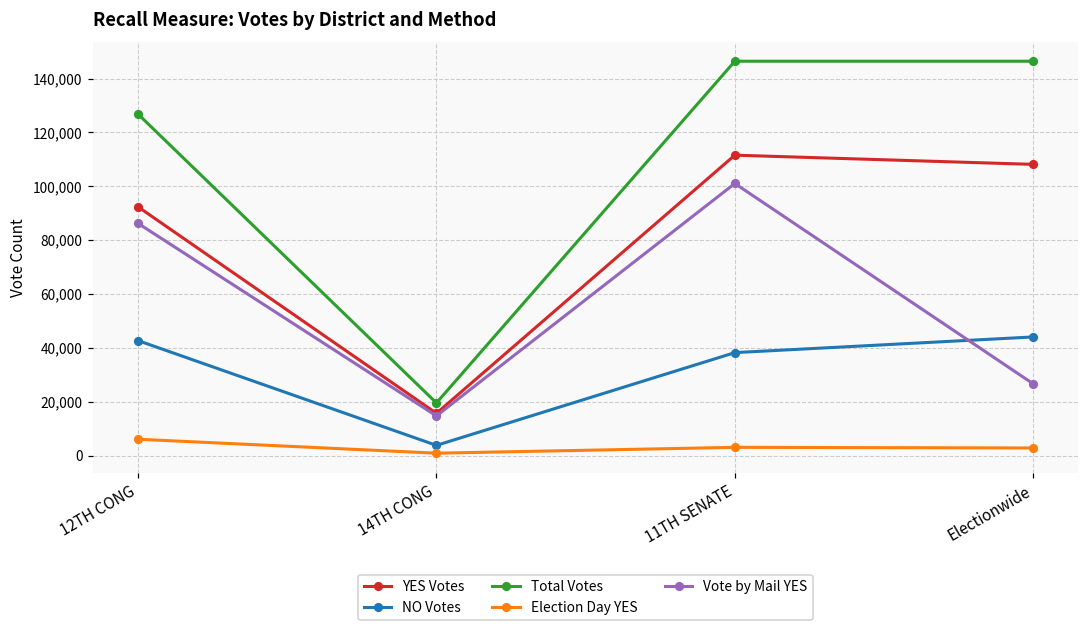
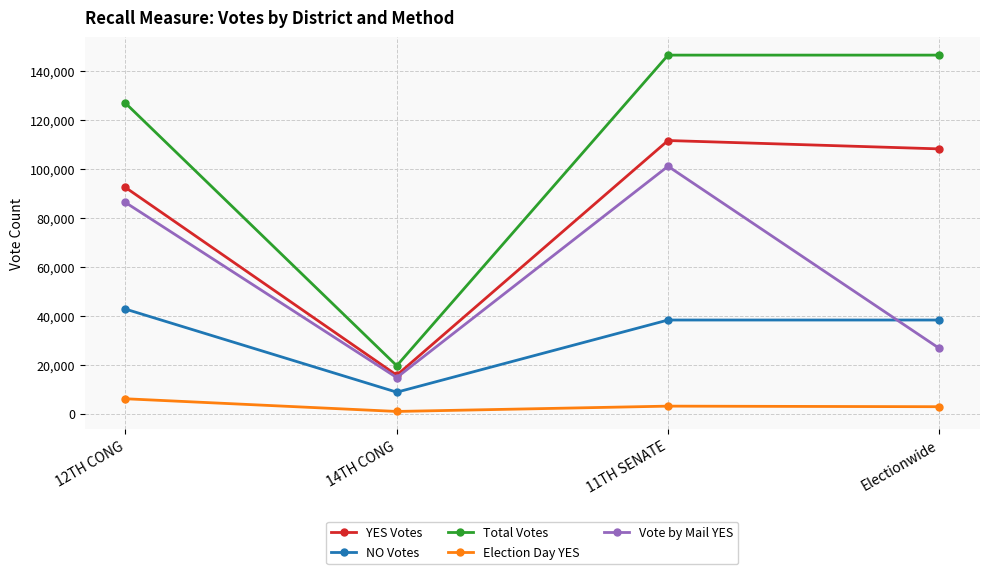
  {
    "YES Votes": {
      "12TH CONG": "92,000",
      "11TH SENATE": "112,000",
      "Electionwide": "108,000"
    },
    "NO Votes": {
      "12TH CONG": "43,000",
-     "14TH CONG": "4,000",
+     "14TH CONG": "9,000",
      "11TH SENATE": "38,000",
-     "Electionwide": "44,000"
+     "Electionwide": "38,000"
    },
    "Total Votes": {
      "12TH CONG": "127,000",
      "14TH CONG": "20,000",
      "11TH SENATE": "146,000",
      "Electionwide": "146,000"
    },
    "Election Day YES": {
      "12TH CONG": "6,000",
      "14TH CONG": "1,000",
      "11TH SENATE": "3,000",
      "Electionwide": "3,000"
    },
    "Vote by Mail YES": {
      "12TH CONG": "86,000",
      "11TH SENATE": "101,000",
      "Electionwide": "27,000"
    }
  }
